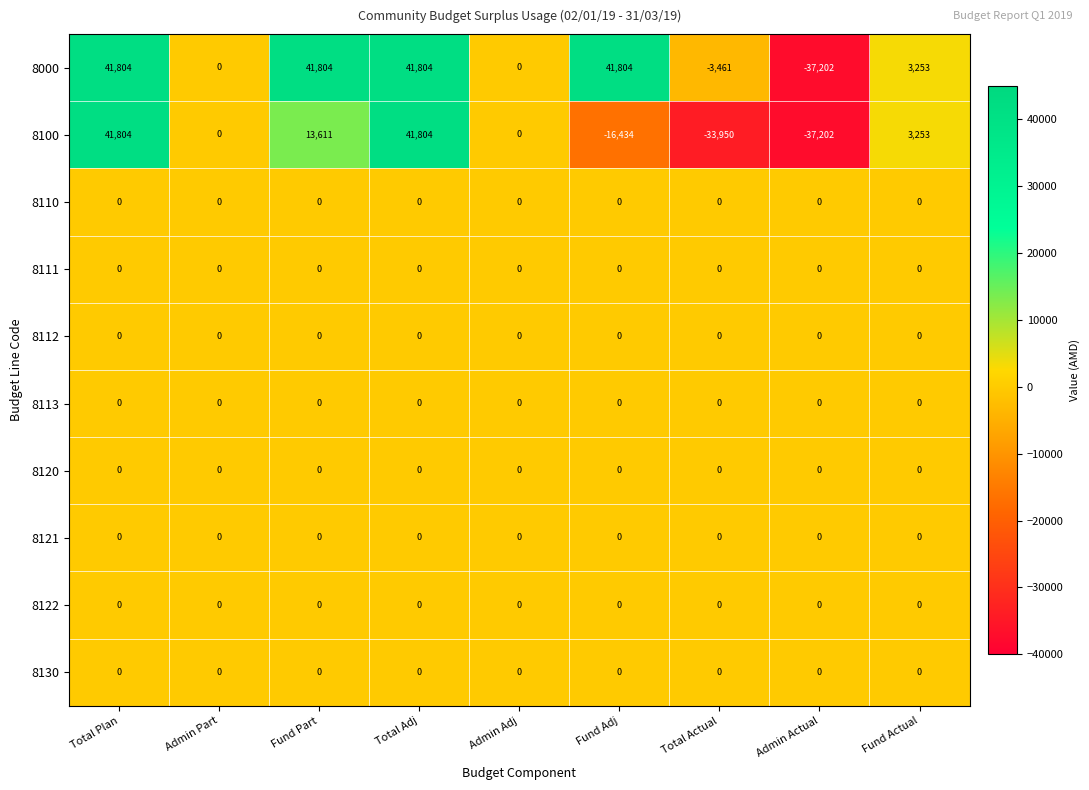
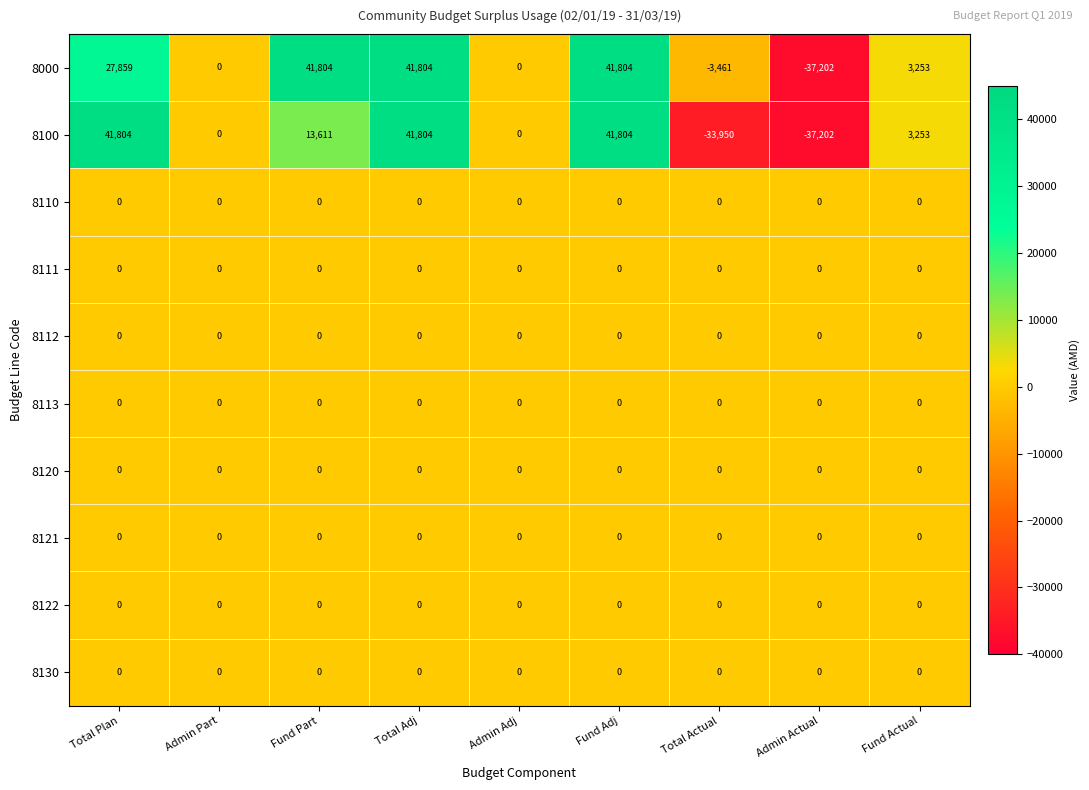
  {
    "8000": {
-     "Total Plan": "41,804",
+     "Total Plan": "27,859",
      "Admin Part": "0",
      "Fund Part": "41,804",
      "Total Adj": "41,804",
      "Admin Adj": "0",
      "Fund Adj": "41,804",
      "Total Actual": "-3,461",
      "Admin Actual": "-37,202",
      "Fund Actual": "3,253"
    },
    "8100": {
      "Total Plan": "41,804",
      "Admin Part": "0",
      "Fund Part": "13,611",
      "Total Adj": "41,804",
      "Admin Adj": "0",
-     "Fund Adj": "-16,434",
+     "Fund Adj": "41,804",
      "Total Actual": "-33,950",
      "Admin Actual": "-37,202",
      "Fund Actual": "3,253"
    },
    "8110": {
      "Total Plan": "0",
      "Admin Part": "0",
      "Fund Part": "0",
      "Total Adj": "0",
      "Admin Adj": "0",
      "Fund Adj": "0",
      "Total Actual": "0",
      "Admin Actual": "0",
      "Fund Actual": "0"
    },
    "8111": {
      "Total Plan": "0",
      "Admin Part": "0",
      "Fund Part": "0",
      "Total Adj": "0",
      "Admin Adj": "0",
      "Fund Adj": "0",
      "Total Actual": "0",
      "Admin Actual": "0",
      "Fund Actual": "0"
    },
    "8112": {
      "Total Plan": "0",
      "Admin Part": "0",
      "Fund Part": "0",
      "Total Adj": "0",
      "Admin Adj": "0",
      "Fund Adj": "0",
      "Total Actual": "0",
      "Admin Actual": "0",
      "Fund Actual": "0"
    },
    "8113": {
      "Total Plan": "0",
      "Admin Part": "0",
      "Fund Part": "0",
      "Total Adj": "0",
      "Admin Adj": "0",
      "Fund Adj": "0",
      "Total Actual": "0",
      "Admin Actual": "0",
      "Fund Actual": "0"
    },
    "8120": {
      "Total Plan": "0",
      "Admin Part": "0",
      "Fund Part": "0",
      "Total Adj": "0",
      "Admin Adj": "0",
      "Fund Adj": "0",
      "Total Actual": "0",
      "Admin Actual": "0",
      "Fund Actual": "0"
    },
    "8121": {
      "Total Plan": "0",
      "Admin Part": "0",
      "Fund Part": "0",
      "Total Adj": "0",
      "Admin Adj": "0",
      "Fund Adj": "0",
      "Total Actual": "0",
      "Admin Actual": "0",
      "Fund Actual": "0"
    },
    "8122": {
      "Total Plan": "0",
      "Admin Part": "0",
      "Fund Part": "0",
      "Total Adj": "0",
      "Admin Adj": "0",
      "Fund Adj": "0",
      "Total Actual": "0",
      "Admin Actual": "0",
      "Fund Actual": "0"
    },
    "8130": {
      "Total Plan": "0",
      "Admin Part": "0",
      "Fund Part": "0",
      "Total Adj": "0",
      "Admin Adj": "0",
      "Fund Adj": "0",
      "Total Actual": "0",
      "Admin Actual": "0",
      "Fund Actual": "0"
    }
  }
